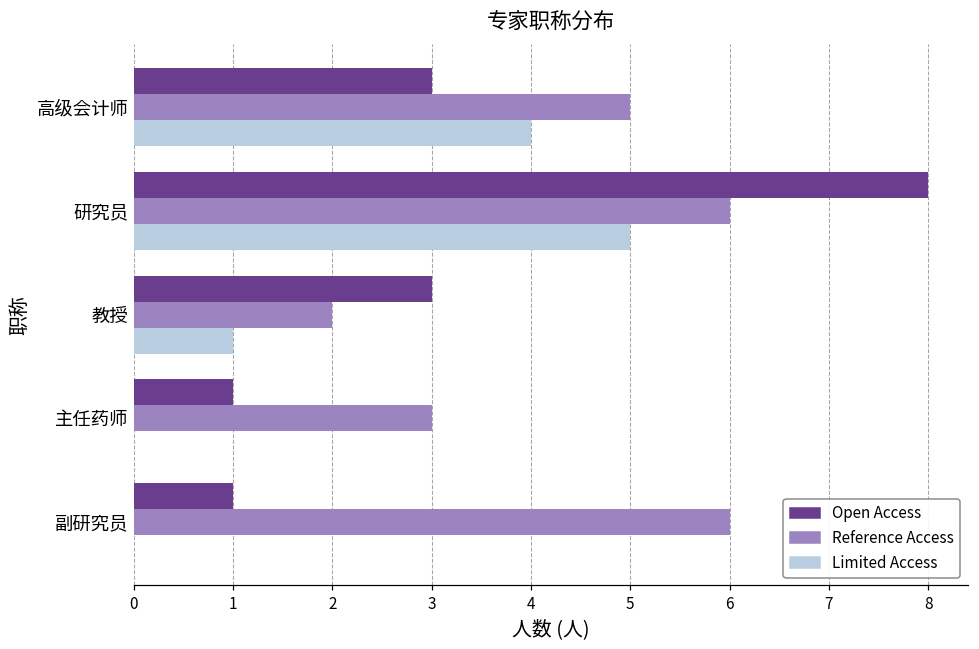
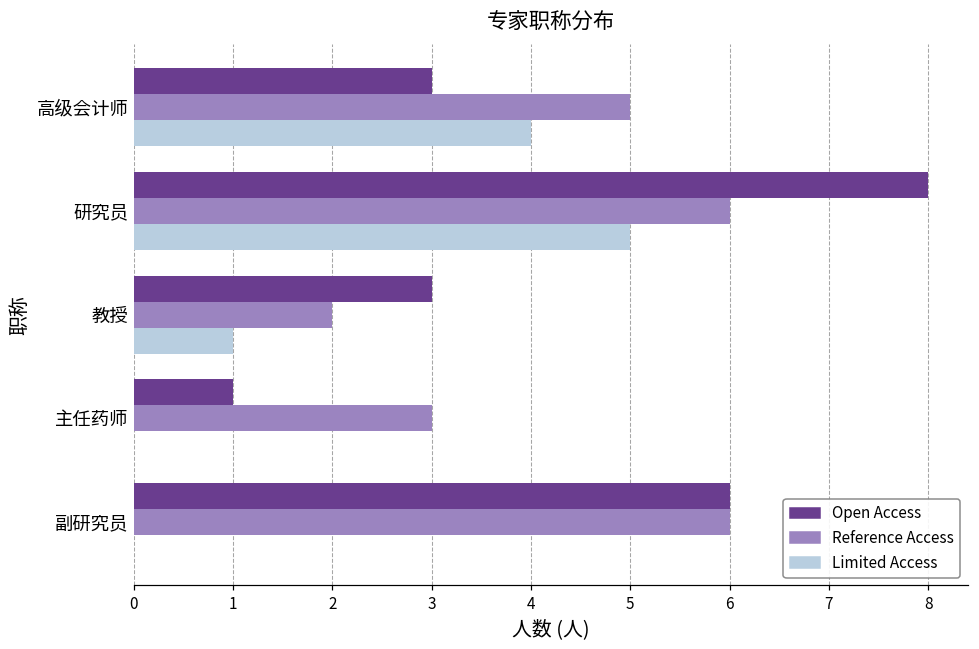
  {
    "Open Access": {
      "高级会计师": 3,
      "研究员": 8,
      "教授": 3,
      "主任药师": 1,
-     "副研究员": 1
+     "副研究员": 6
    },
    "Reference Access": {
      "高级会计师": 5,
      "研究员": 6,
      "教授": 2,
      "主任药师": 3,
      "副研究员": 6
    },
    "Limited Access": {
      "高级会计师": 4,
      "研究员": 5,
      "教授": 1,
      "主任药师": 0,
      "副研究员": 0
    }
  }
